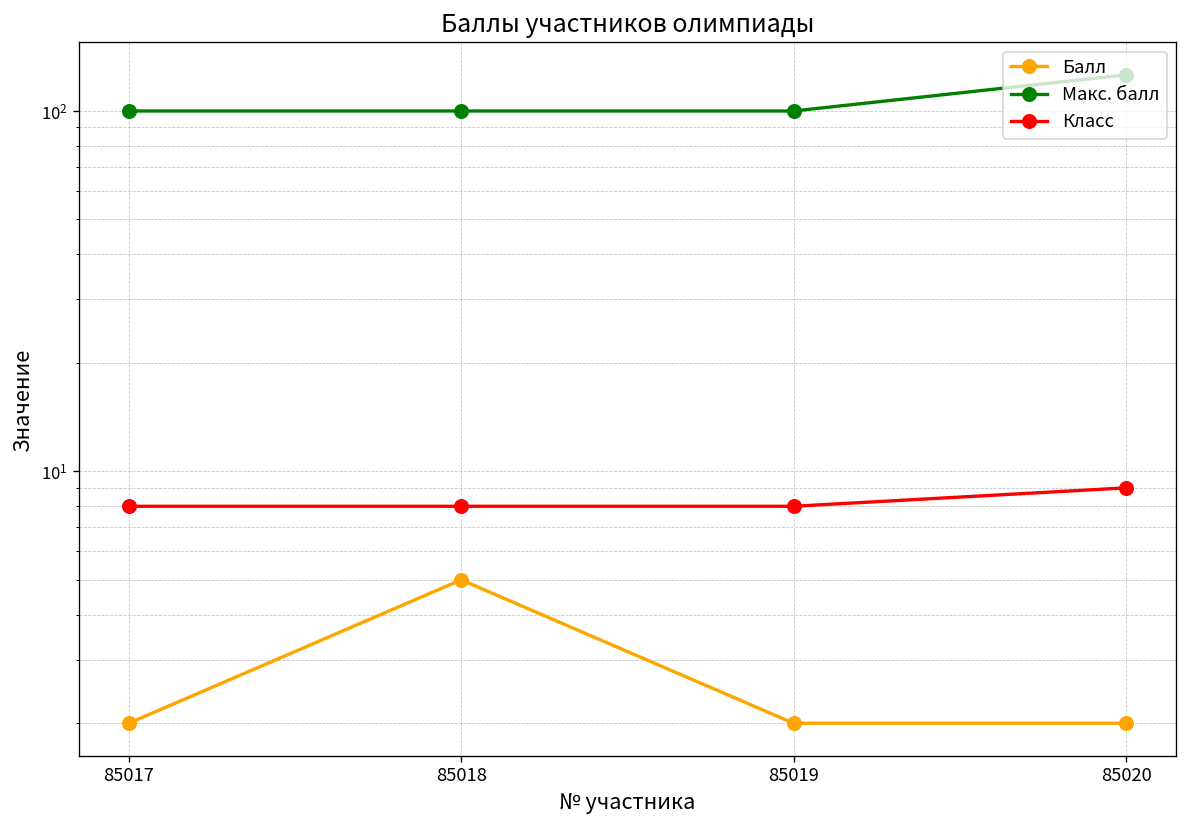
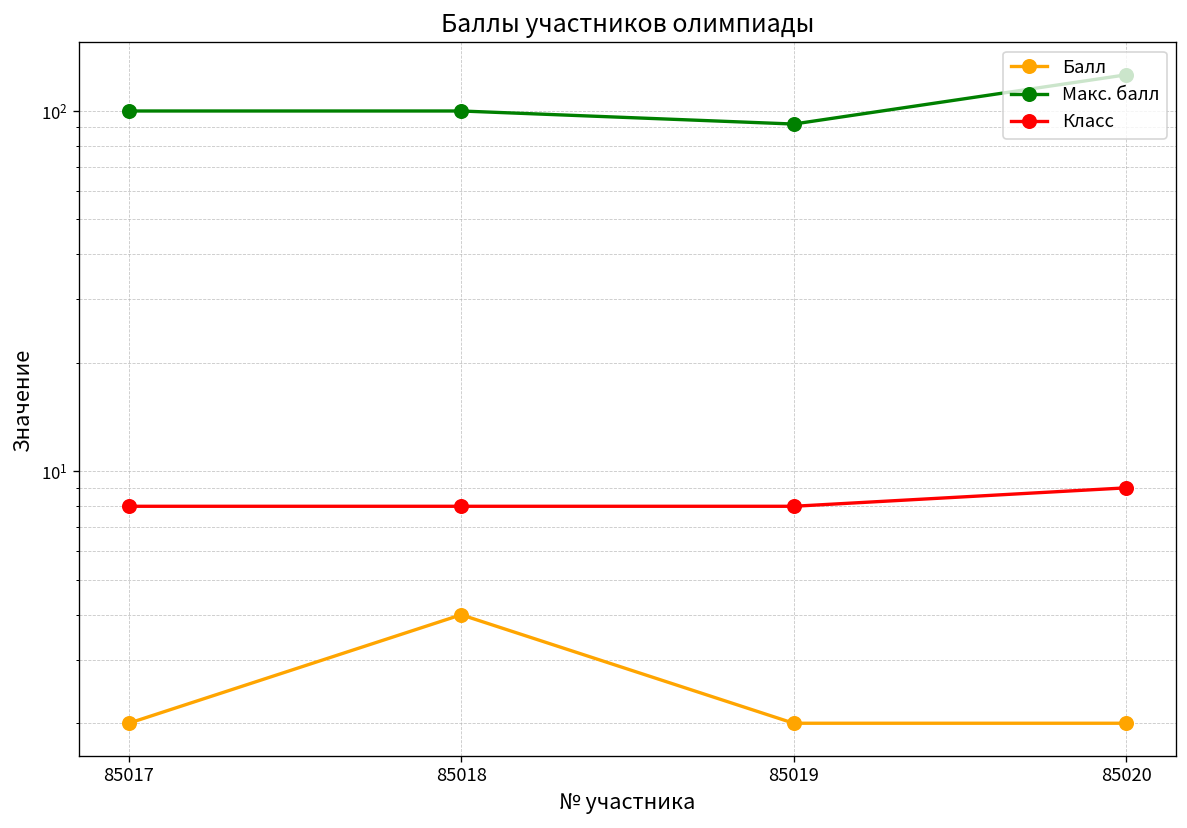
  {
    "Балл": {
      "85017": 2,
-     "85018": 5,
+     "85018": 4,
      "85019": 2,
      "85020": 2
    },
    "Макс. балл": {
      "85017": 100,
      "85018": 100,
-     "85019": 100
+     "85019": 92
    },
    "Класс": {
      "85017": 8,
      "85018": 8,
      "85019": 8,
      "85020": 9
    }
  }
